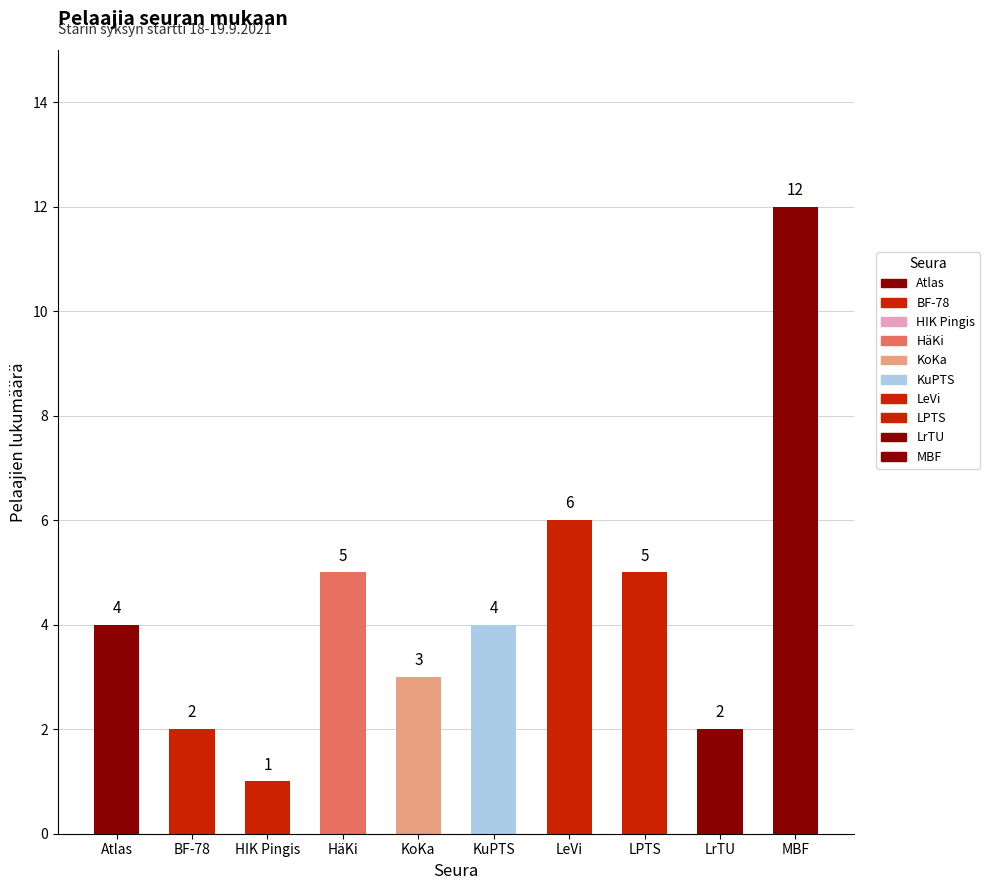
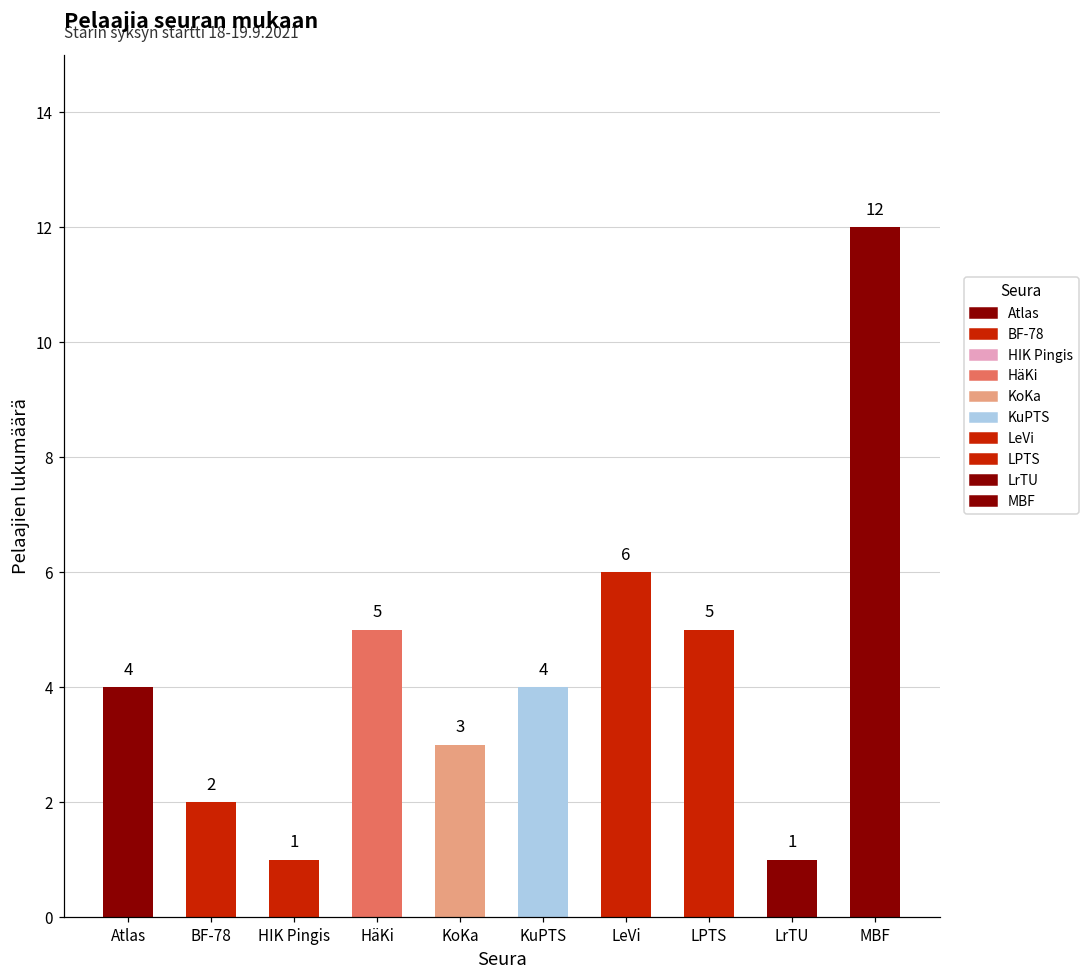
  {
    "Atlas": 4,
    "BF-78": 2,
    "HIK Pingis": 1,
    "HäKi": 5,
    "KoKa": 3,
    "KuPTS": 4,
    "LeVi": 6,
    "LPTS": 5,
-   "LrTU": 2,
+   "LrTU": 1,
    "MBF": 12
  }
